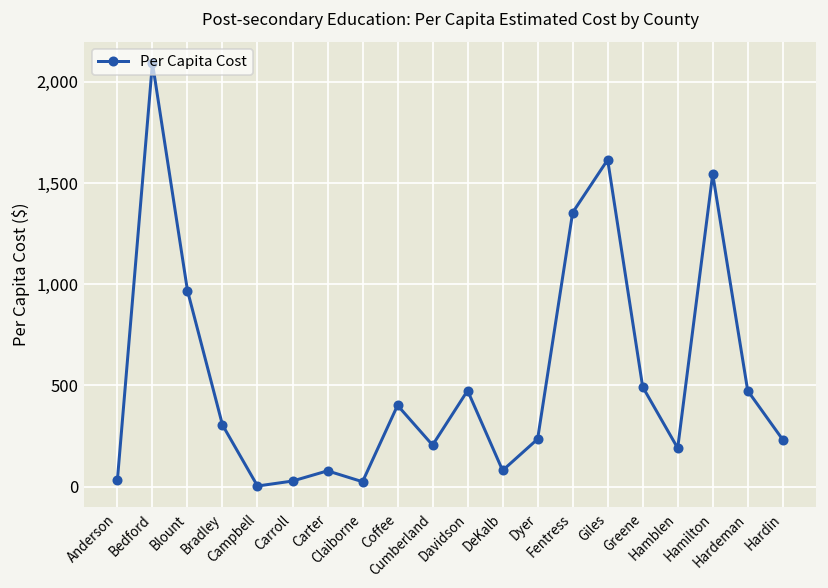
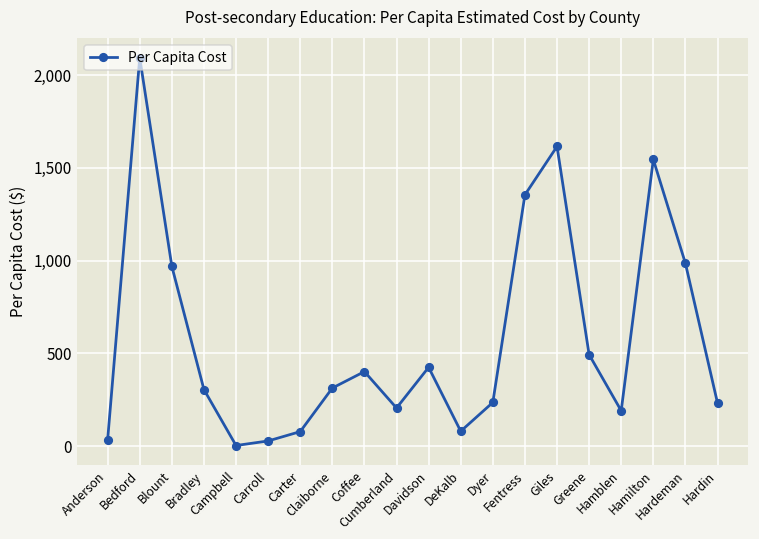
  {
    "Anderson": "30",
    "Blount": "970",
    "Bradley": "310",
    "Campbell": "0",
    "Carroll": "30",
    "Carter": "80",
-   "Claiborne": "20",
+   "Claiborne": "310",
    "Coffee": "400",
    "Cumberland": "210",
-   "Davidson": "470",
+   "Davidson": "420",
    "DeKalb": "80",
    "Dyer": "240",
    "Fentress": "1,350",
    "Giles": "1,610",
    "Greene": "490",
    "Hamblen": "190",
    "Hamilton": "1,540",
-   "Hardeman": "470",
+   "Hardeman": "990",
    "Hardin": "230"
  }
